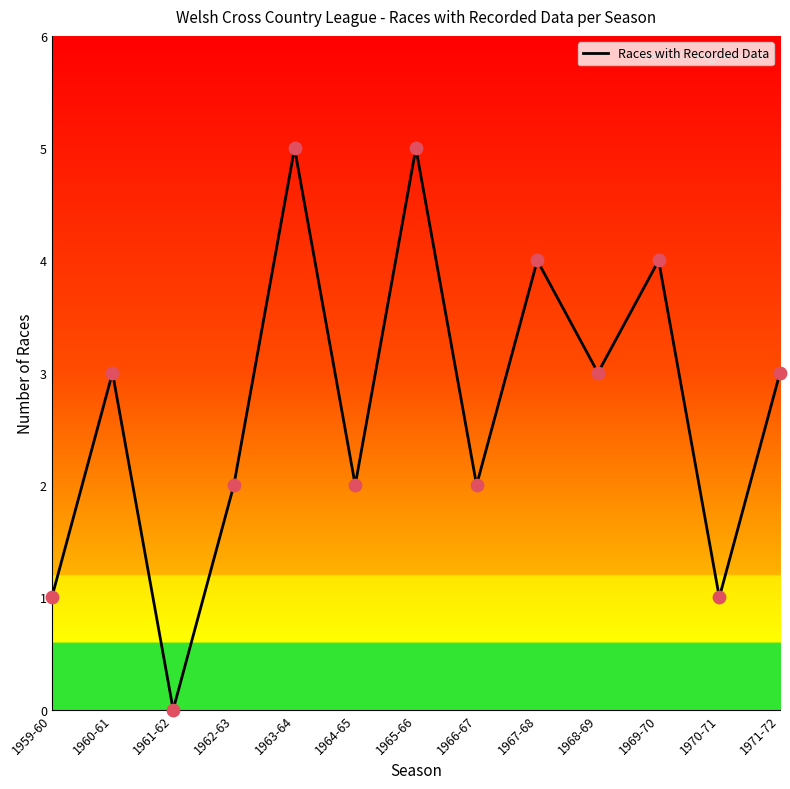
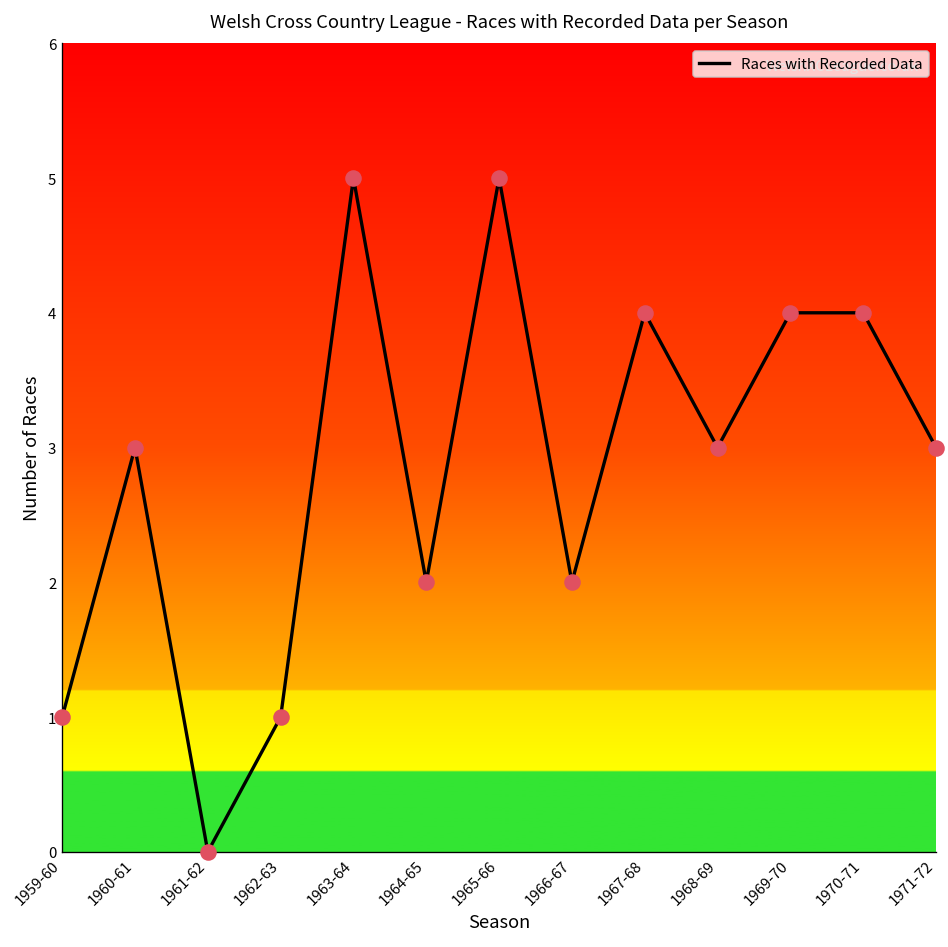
  {
    "1959-60": 1,
    "1960-61": 3,
    "1961-62": 0,
-   "1962-63": 2,
+   "1962-63": 1,
    "1963-64": 5,
    "1964-65": 2,
    "1965-66": 5,
    "1966-67": 2,
    "1967-68": 4,
    "1968-69": 3,
    "1969-70": 4,
-   "1970-71": 1,
+   "1970-71": 4,
    "1971-72": 3
  }
